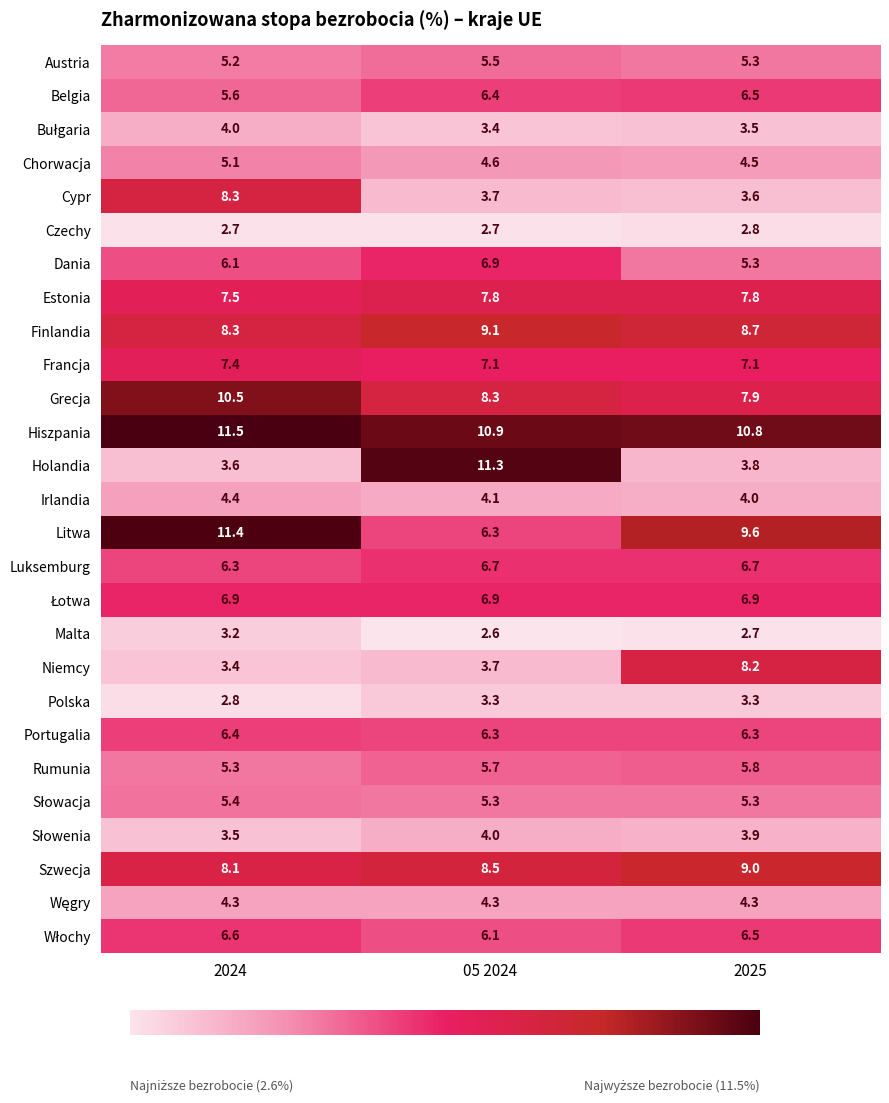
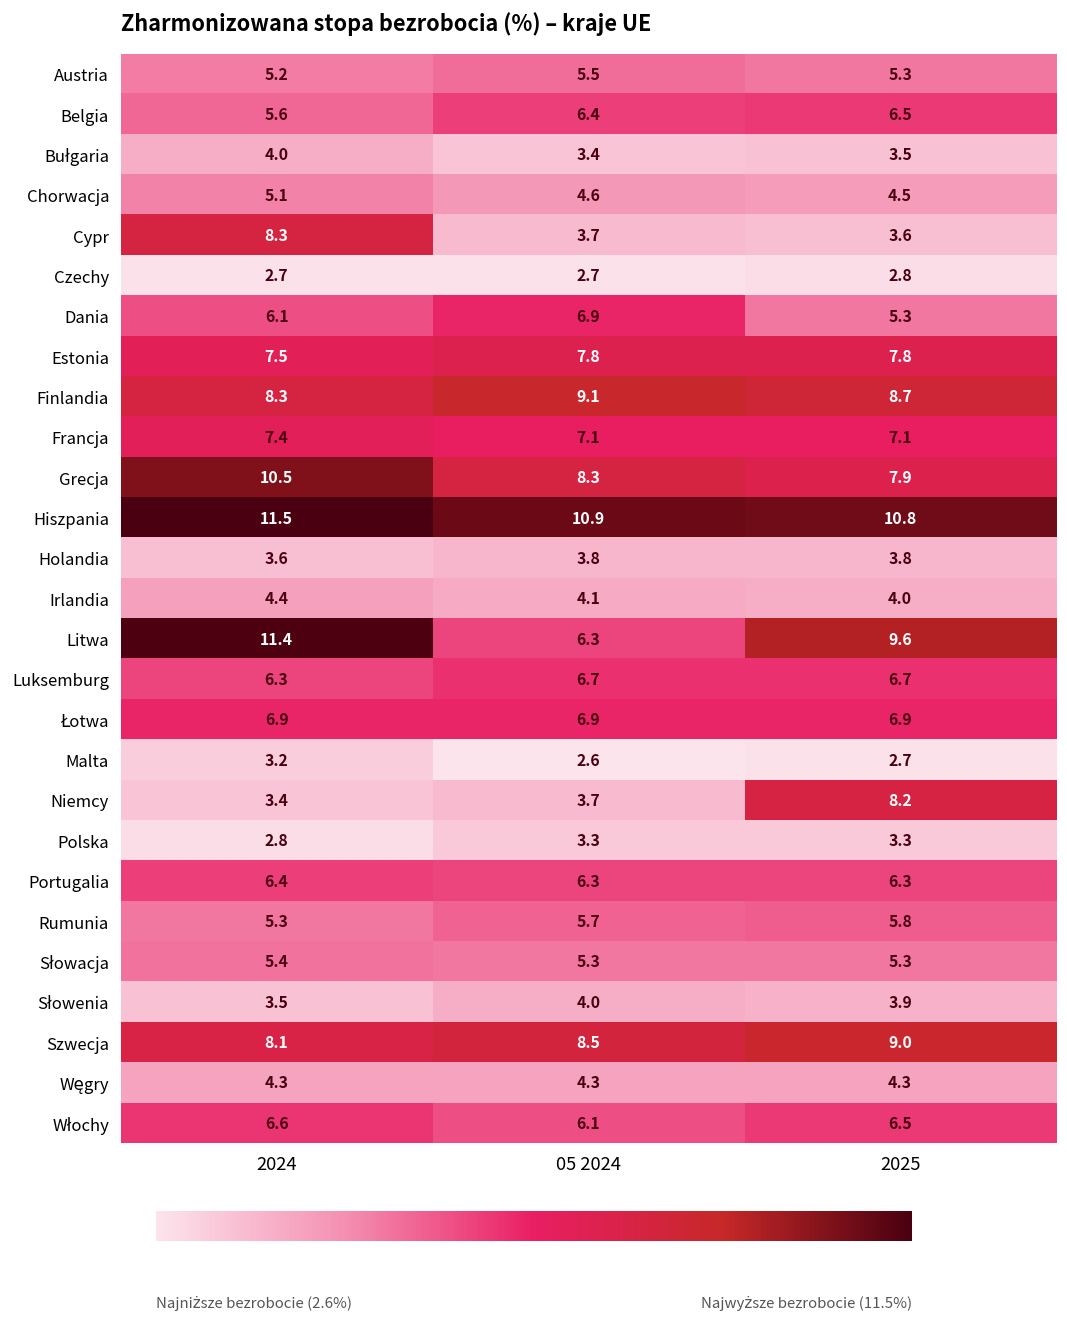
  {
    "Austria": {
      "2024": 5.2,
      "05 2024": 5.5,
      "2025": 5.3
    },
    "Belgia": {
      "2024": 5.6,
      "05 2024": 6.4,
      "2025": 6.5
    },
    "Bułgaria": {
      "2024": 4.0,
      "05 2024": 3.4,
      "2025": 3.5
    },
    "Chorwacja": {
      "2024": 5.1,
      "05 2024": 4.6,
      "2025": 4.5
    },
    "Cypr": {
      "2024": 8.3,
      "05 2024": 3.7,
      "2025": 3.6
    },
    "Czechy": {
      "2024": 2.7,
      "05 2024": 2.7,
      "2025": 2.8
    },
    "Dania": {
      "2024": 6.1,
      "05 2024": 6.9,
      "2025": 5.3
    },
    "Estonia": {
      "2024": 7.5,
      "05 2024": 7.8,
      "2025": 7.8
    },
    "Finlandia": {
      "2024": 8.3,
      "05 2024": 9.1,
      "2025": 8.7
    },
    "Francja": {
      "2024": 7.4,
      "05 2024": 7.1,
      "2025": 7.1
    },
    "Grecja": {
      "2024": 10.5,
      "05 2024": 8.3,
      "2025": 7.9
    },
    "Hiszpania": {
      "2024": 11.5,
      "05 2024": 10.9,
      "2025": 10.8
    },
    "Holandia": {
      "2024": 3.6,
-     "05 2024": 11.3,
+     "05 2024": 3.8,
      "2025": 3.8
    },
    "Irlandia": {
      "2024": 4.4,
      "05 2024": 4.1,
      "2025": 4.0
    },
    "Litwa": {
      "2024": 11.4,
      "05 2024": 6.3,
      "2025": 9.6
    },
    "Luksemburg": {
      "2024": 6.3,
      "05 2024": 6.7,
      "2025": 6.7
    },
    "Łotwa": {
      "2024": 6.9,
      "05 2024": 6.9,
      "2025": 6.9
    },
    "Malta": {
      "2024": 3.2,
      "05 2024": 2.6,
      "2025": 2.7
    },
    "Niemcy": {
      "2024": 3.4,
      "05 2024": 3.7,
      "2025": 8.2
    },
    "Polska": {
      "2024": 2.8,
      "05 2024": 3.3,
      "2025": 3.3
    },
    "Portugalia": {
      "2024": 6.4,
      "05 2024": 6.3,
      "2025": 6.3
    },
    "Rumunia": {
      "2024": 5.3,
      "05 2024": 5.7,
      "2025": 5.8
    },
    "Słowacja": {
      "2024": 5.4,
      "05 2024": 5.3,
      "2025": 5.3
    },
    "Słowenia": {
      "2024": 3.5,
      "05 2024": 4.0,
      "2025": 3.9
    },
    "Szwecja": {
      "2024": 8.1,
      "05 2024": 8.5,
      "2025": 9.0
    },
    "Węgry": {
      "2024": 4.3,
      "05 2024": 4.3,
      "2025": 4.3
    },
    "Włochy": {
      "2024": 6.6,
      "05 2024": 6.1,
      "2025": 6.5
    }
  }
